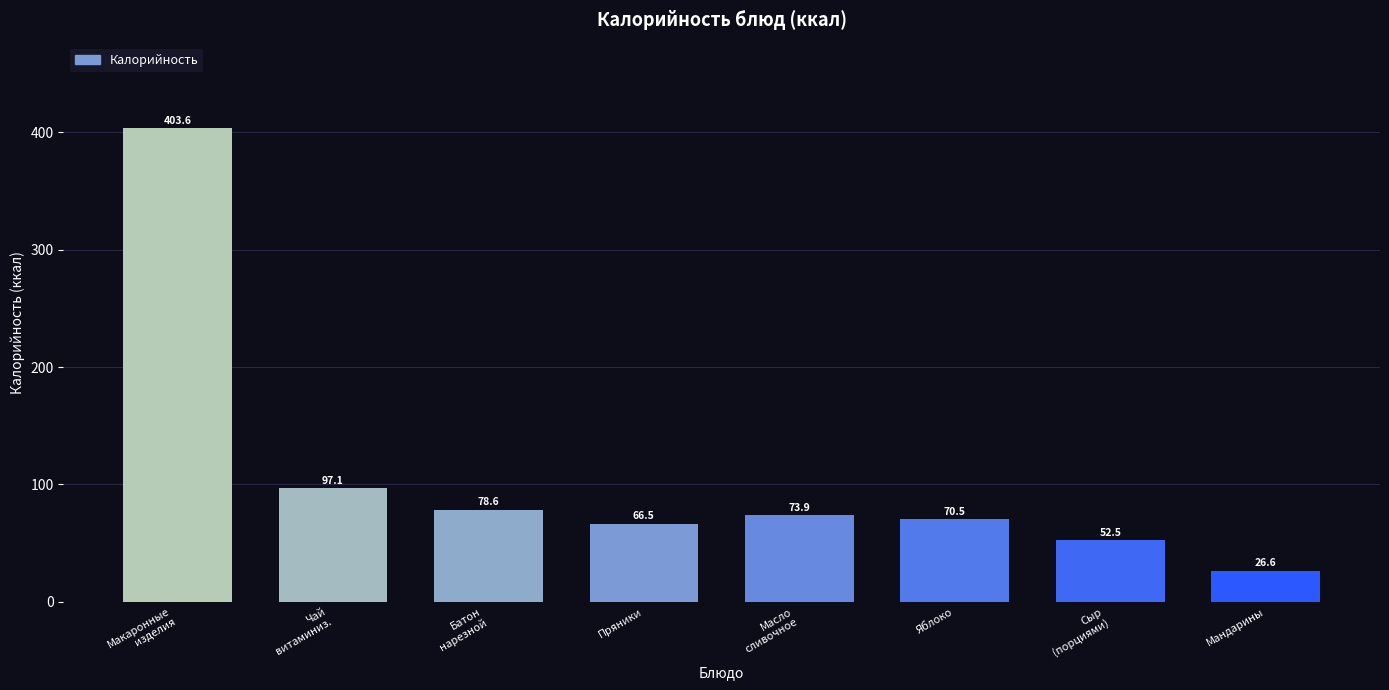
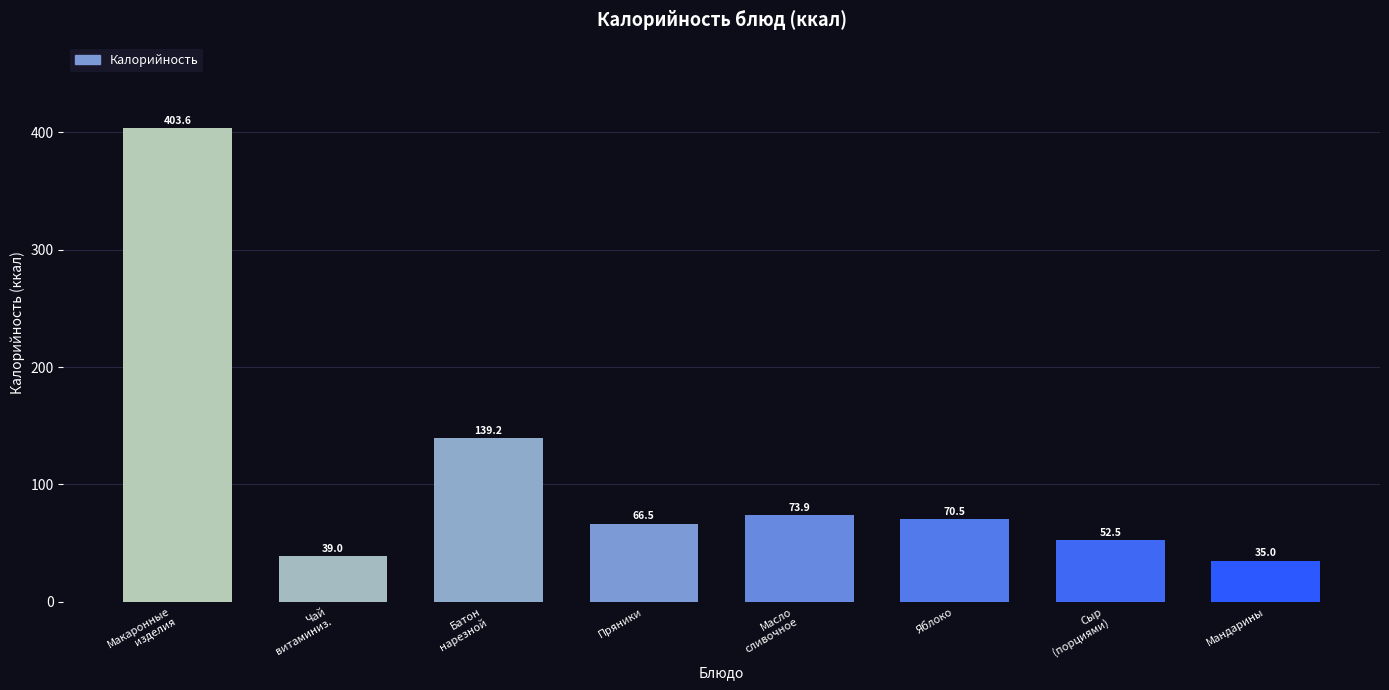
  {
    "Макаронные изделия": 403.6,
-   "Чай витаминиз.": 97.1,
-   "Батон нарезной": 78.6,
+   "Чай витаминиз.": 39.0,
+   "Батон нарезной": 139.2,
    "Пряники": 66.5,
    "Масло сливочное": 73.9,
    "Яблоко": 70.5,
    "Сыр (порциями)": 52.5,
-   "Мандарины": 26.6
+   "Мандарины": 35.0
  }
